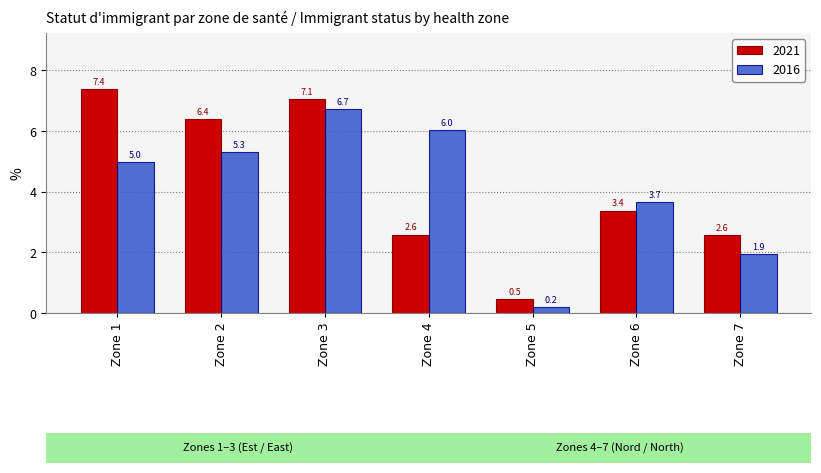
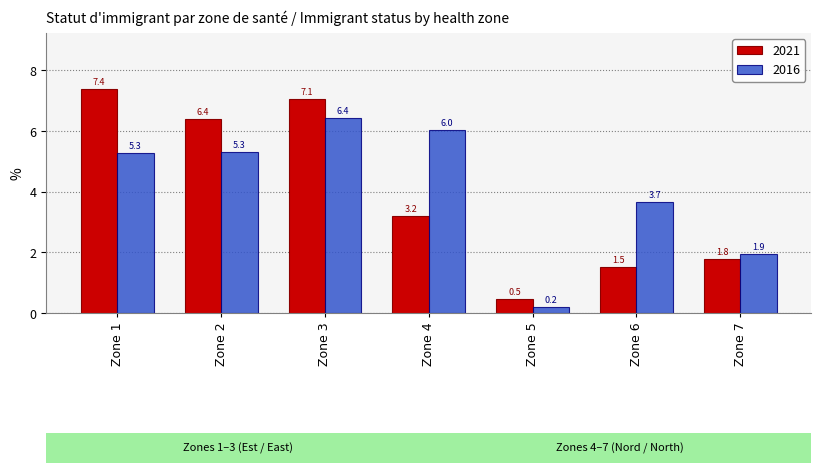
  {
    "2021": {
      "Zone 1": 7.4,
      "Zone 2": 6.4,
      "Zone 3": 7.1,
-     "Zone 4": 2.6,
+     "Zone 4": 3.2,
      "Zone 5": 0.5,
-     "Zone 6": 3.4,
-     "Zone 7": 2.6
+     "Zone 6": 1.5,
+     "Zone 7": 1.8
    },
    "2016": {
-     "Zone 1": 5.0,
+     "Zone 1": 5.3,
      "Zone 2": 5.3,
-     "Zone 3": 6.7,
+     "Zone 3": 6.4,
      "Zone 4": 6.0,
      "Zone 5": 0.2,
      "Zone 6": 3.7,
      "Zone 7": 1.9
    }
  }
